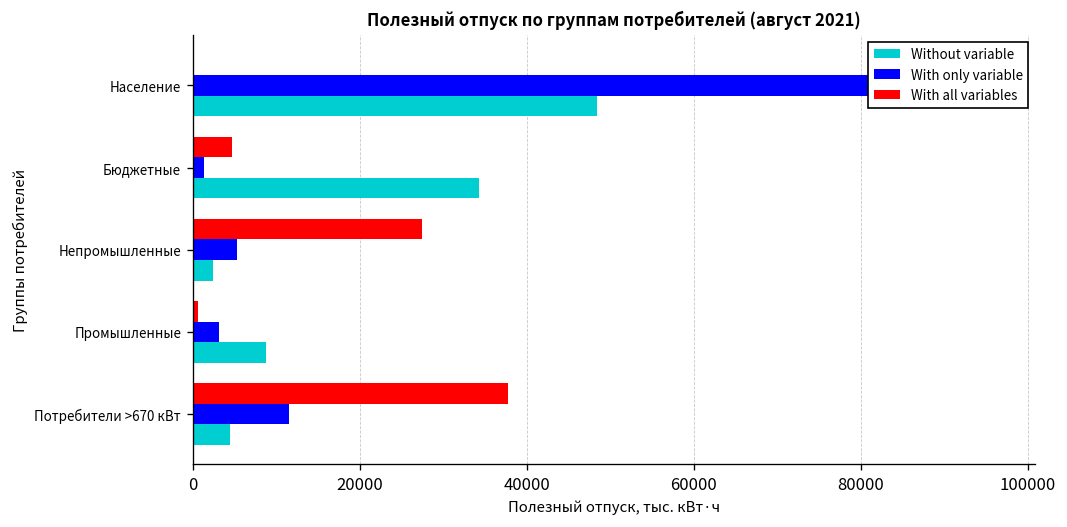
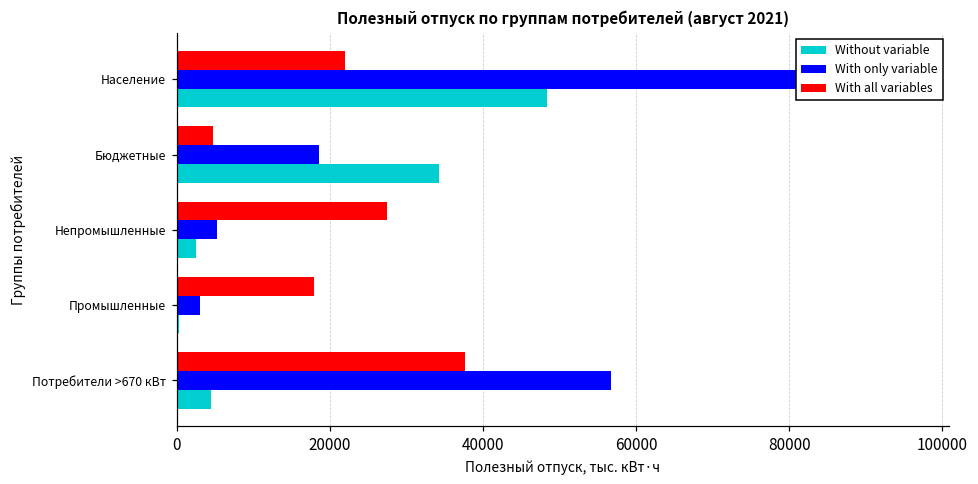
  {
    "Without variable": {
      "Население": 48000,
      "Бюджетные": 34000,
      "Непромышленные": 2000,
-     "Промышленные": 9000,
+     "Промышленные": 0,
      "Потребители >670 кВт": 5000
    },
    "With only variable": {
-     "Бюджетные": 1000,
+     "Бюджетные": 19000,
      "Непромышленные": 5000,
      "Промышленные": 3000,
-     "Потребители >670 кВт": 11000
+     "Потребители >670 кВт": 57000
    },
    "With all variables": {
-     "Население": 0,
+     "Население": 22000,
      "Бюджетные": 5000,
      "Непромышленные": 27000,
-     "Промышленные": 1000,
+     "Промышленные": 18000,
      "Потребители >670 кВт": 38000
    }
  }
